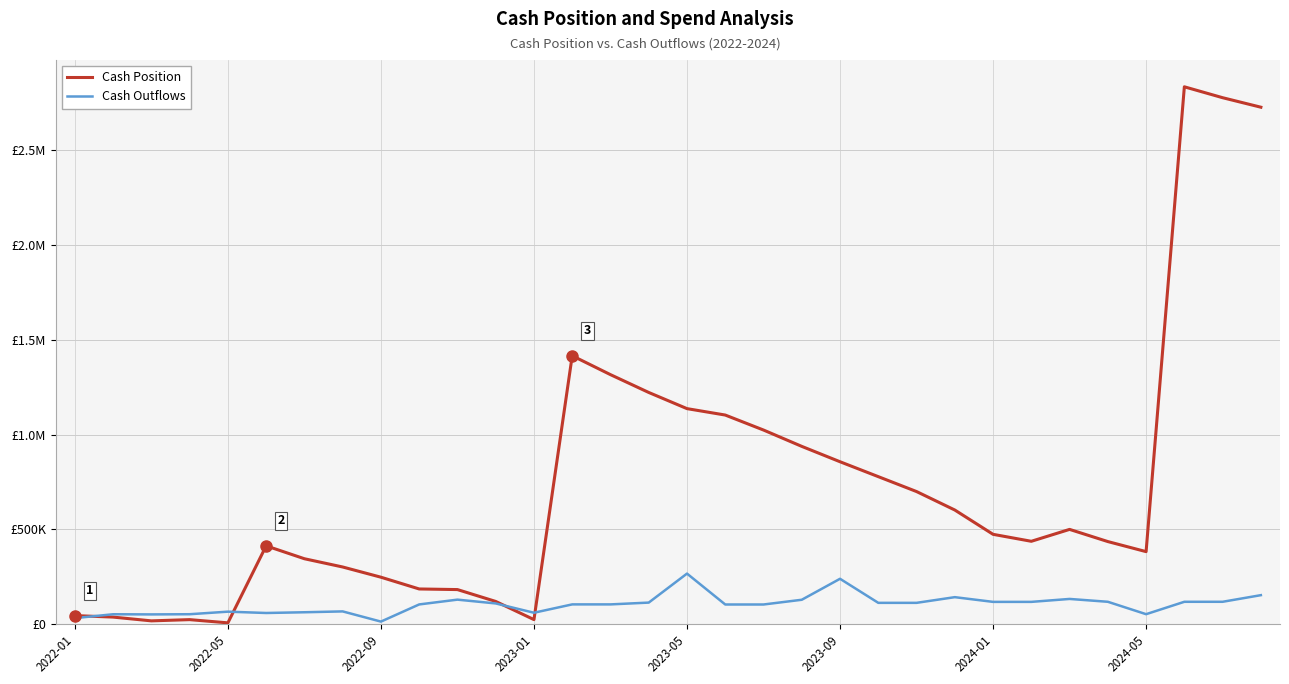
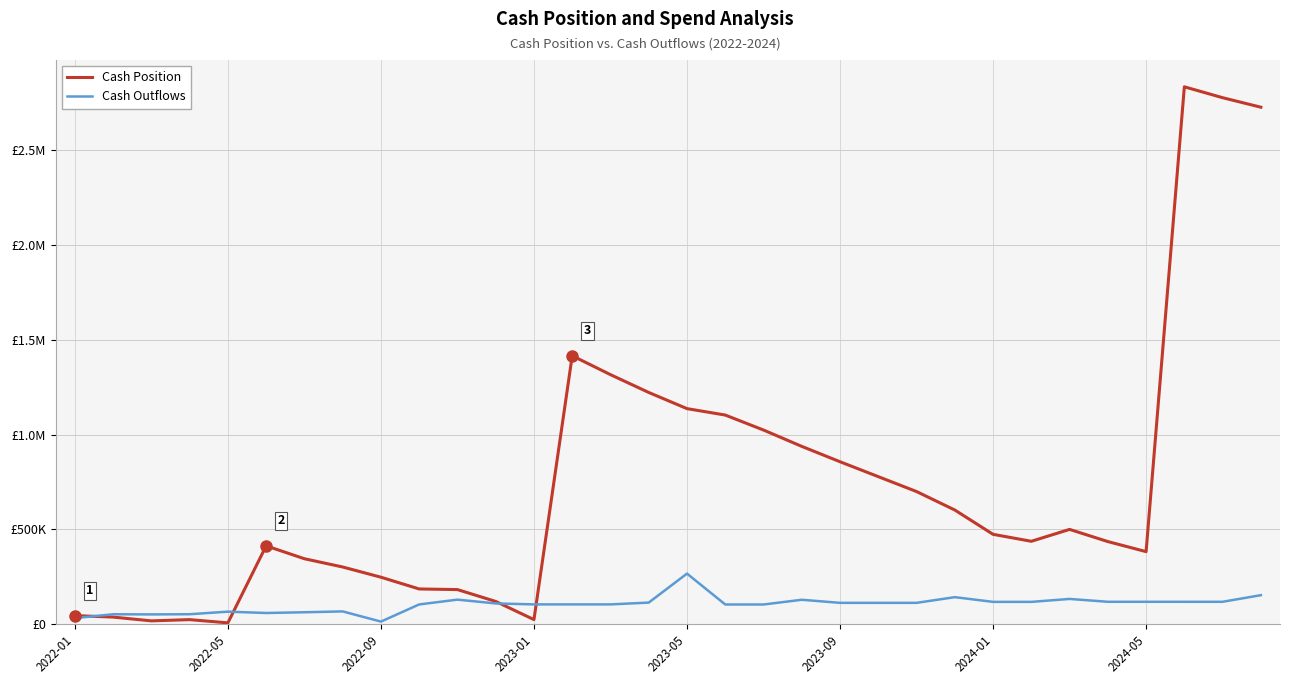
  {
    "Cash Outflows": {
      "2022-05": "£70000",
      "2022-09": "£10000",
-     "2023-01": "£60000",
+     "2023-01": "£100000",
      "2023-05": "£270000",
-     "2023-09": "£240000",
+     "2023-09": "£110000",
      "2024-01": "£120000",
-     "2024-05": "£50000"
+     "2024-05": "£120000"
    }
  }
